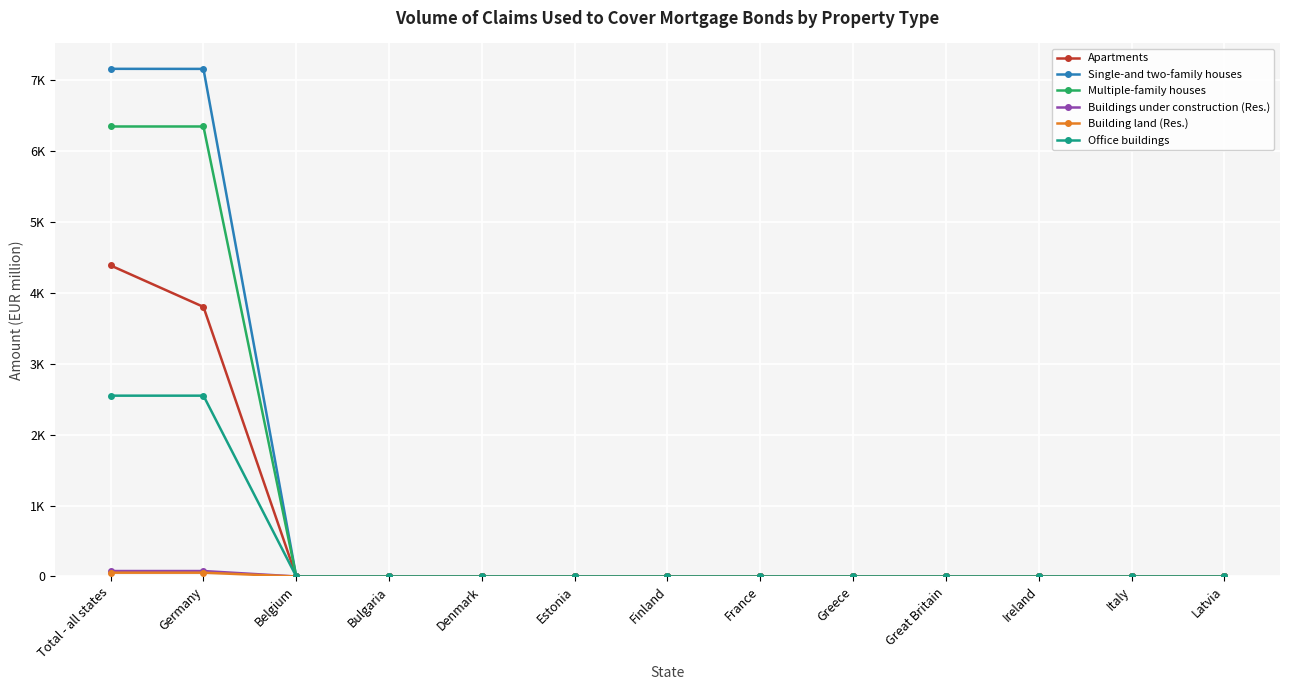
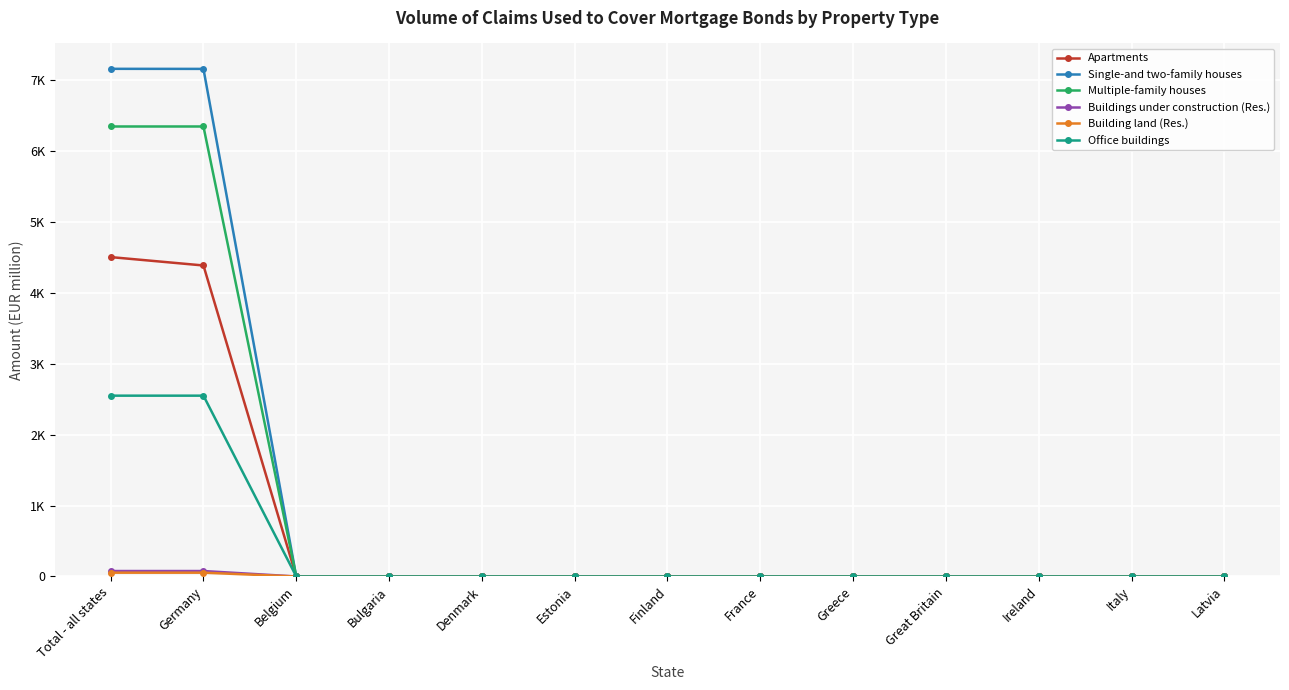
  {
    "Apartments": {
-     "Total - all states": 4400,
-     "Germany": 3800
+     "Total - all states": 4500,
+     "Germany": 4400
    },
    "Single-and two-family houses": {
      "Total - all states": 7200,
      "Germany": 7200
    }
  }
